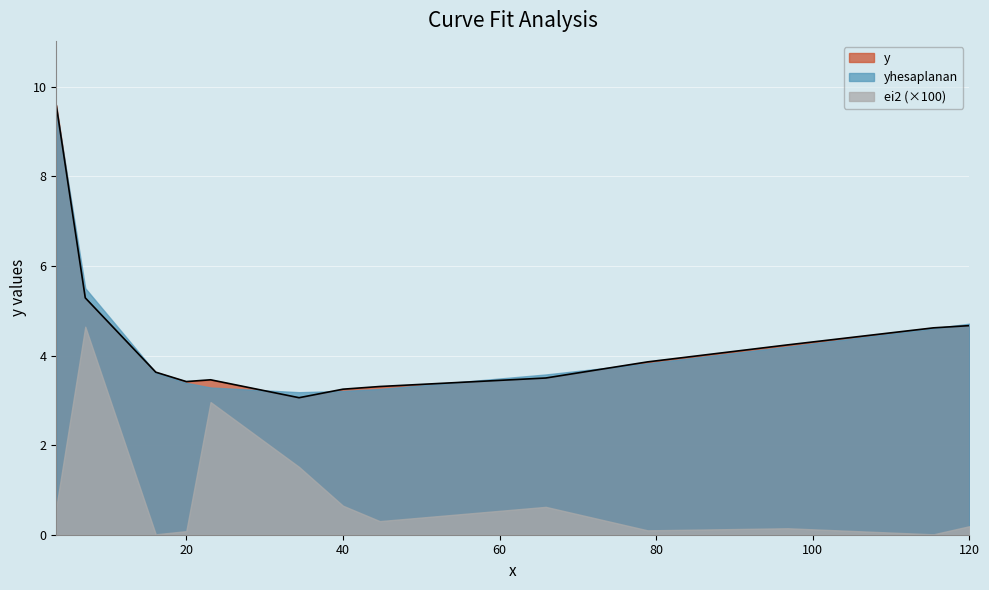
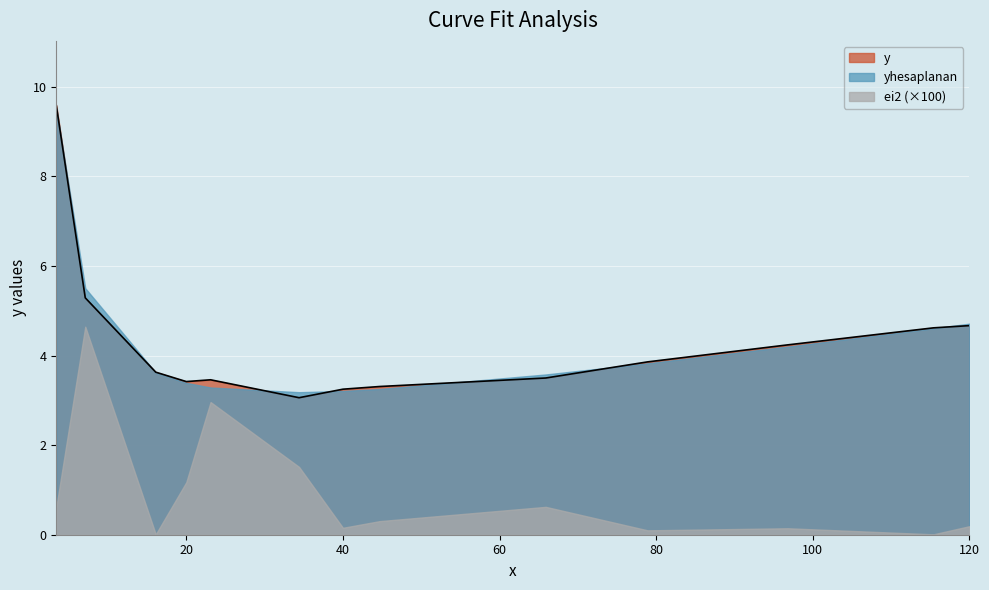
  {
    "ei2 (×100)": {
-     "20": 0.1,
-     "40": 0.6,
+     "20": 1.2,
+     "40": 0.2,
      "120": 0.2
    }
  }
